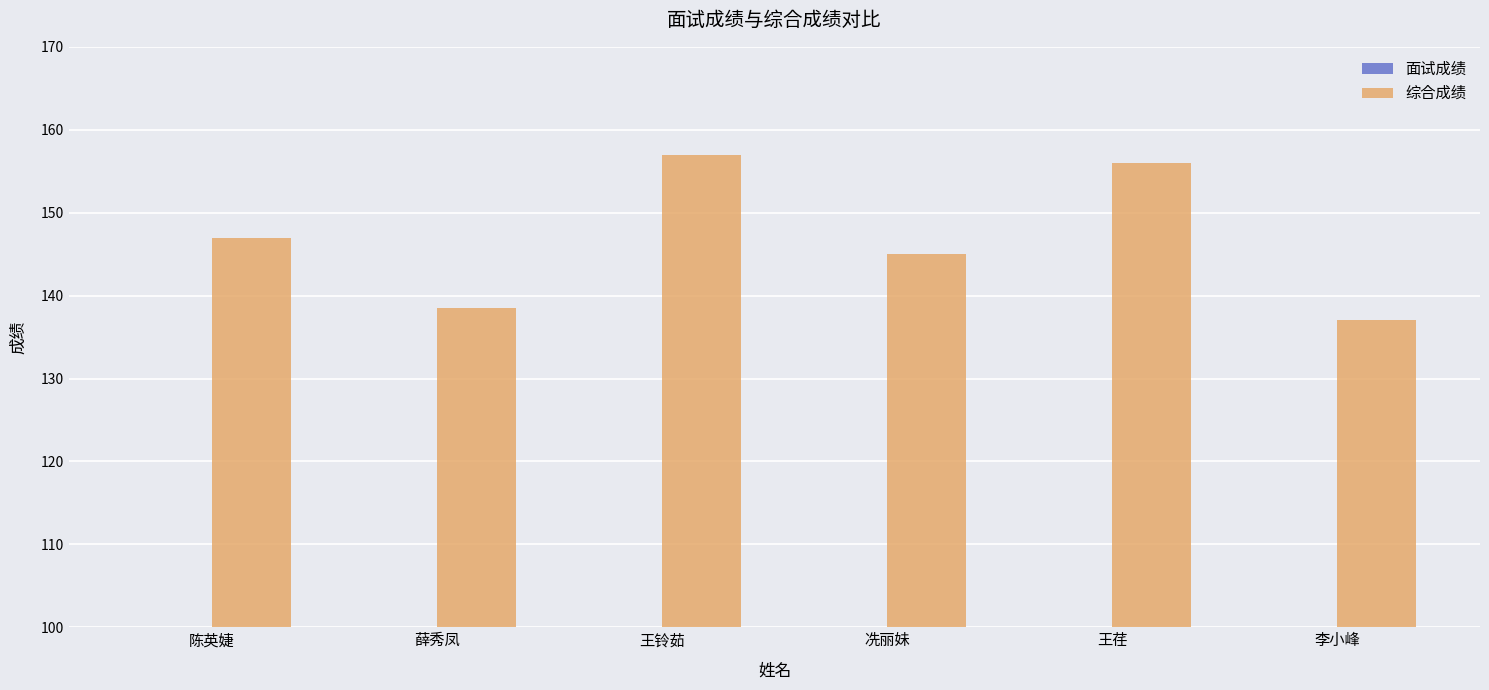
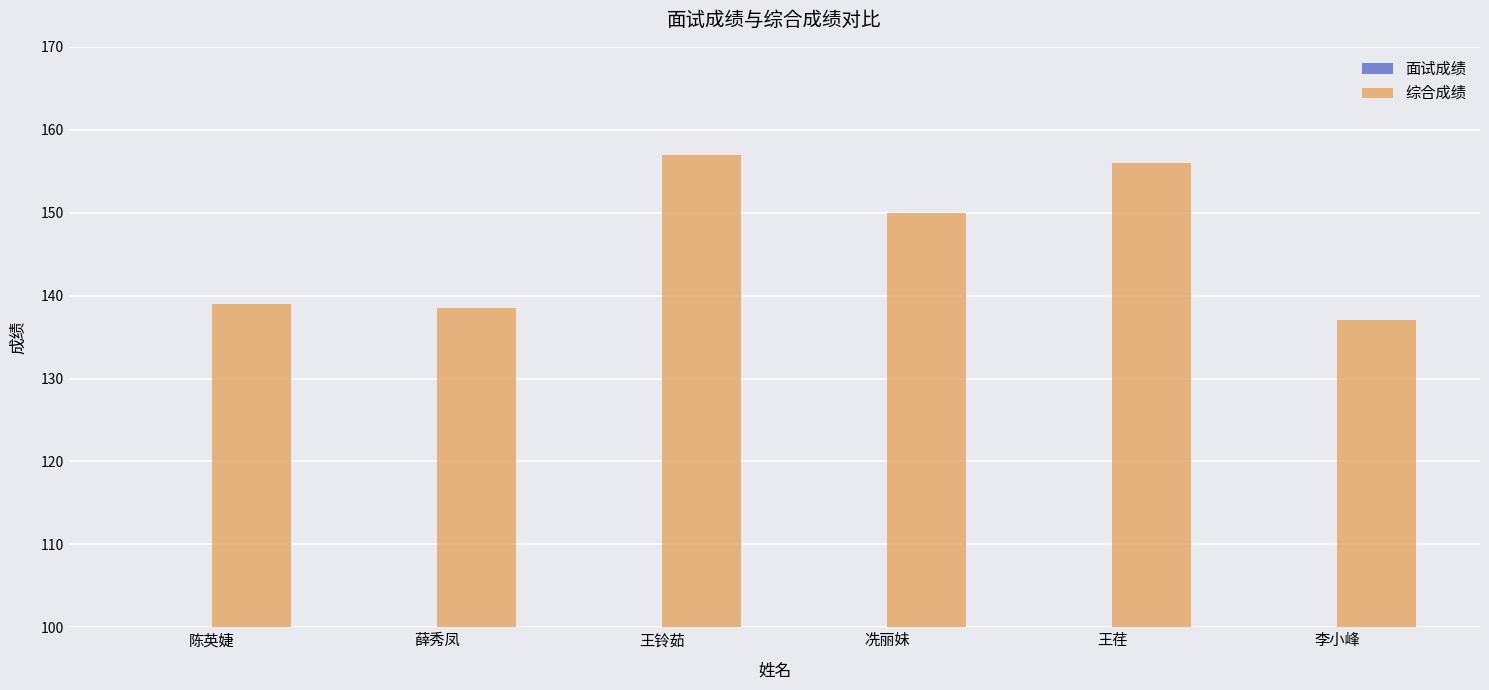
  {
    "综合成绩": {
-     "陈英婕": 147,
+     "陈英婕": 139,
      "薛秀凤": 139,
      "王铃茹": 157,
-     "冼丽妹": 145,
+     "冼丽妹": 150,
      "王荏": 156,
      "李小峰": 137
    }
  }
